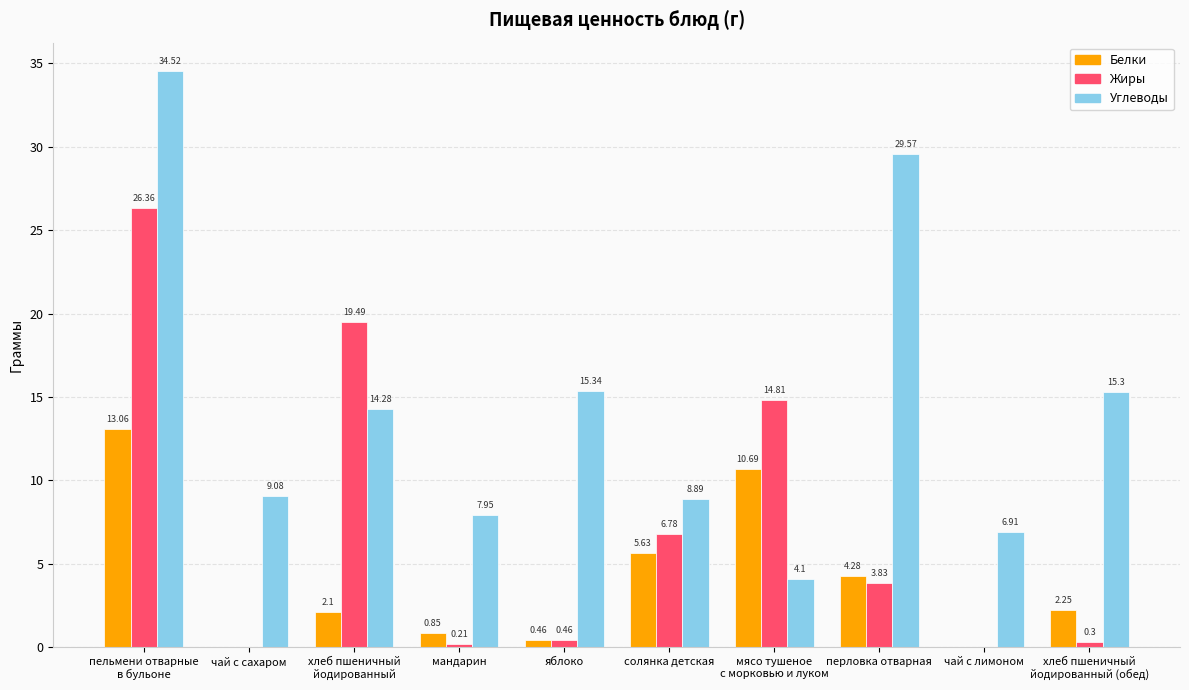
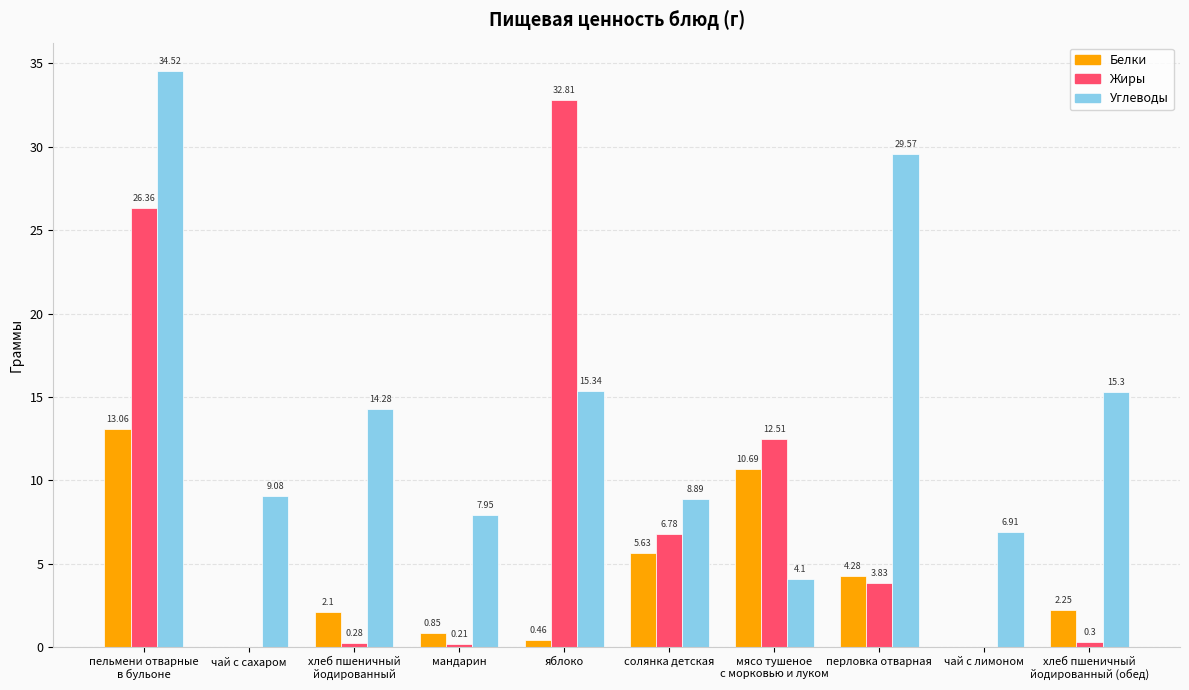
  {
    "Белки": {
      "пельмени отварные в бульоне": 13.06,
      "хлеб пшеничный йодированный": 2.1,
      "мандарин": 0.85,
      "яблоко": 0.46,
      "солянка детская": 5.63,
      "мясо тушеное с морковью и луком": 10.69,
      "перловка отварная": 4.28,
      "хлеб пшеничный йодированный (обед)": 2.25
    },
    "Жиры": {
      "пельмени отварные в бульоне": 26.36,
-     "хлеб пшеничный йодированный": 19.49,
+     "хлеб пшеничный йодированный": 0.28,
      "мандарин": 0.21,
-     "яблоко": 0.46,
+     "яблоко": 32.81,
      "солянка детская": 6.78,
-     "мясо тушеное с морковью и луком": 14.81,
+     "мясо тушеное с морковью и луком": 12.51,
      "перловка отварная": 3.83,
      "хлеб пшеничный йодированный (обед)": 0.3
    },
    "Углеводы": {
      "пельмени отварные в бульоне": 34.52,
      "чай с сахаром": 9.08,
      "хлеб пшеничный йодированный": 14.28,
      "мандарин": 7.95,
      "яблоко": 15.34,
      "солянка детская": 8.89,
      "мясо тушеное с морковью и луком": 4.1,
      "перловка отварная": 29.57,
      "чай с лимоном": 6.91,
      "хлеб пшеничный йодированный (обед)": 15.3
    }
  }
